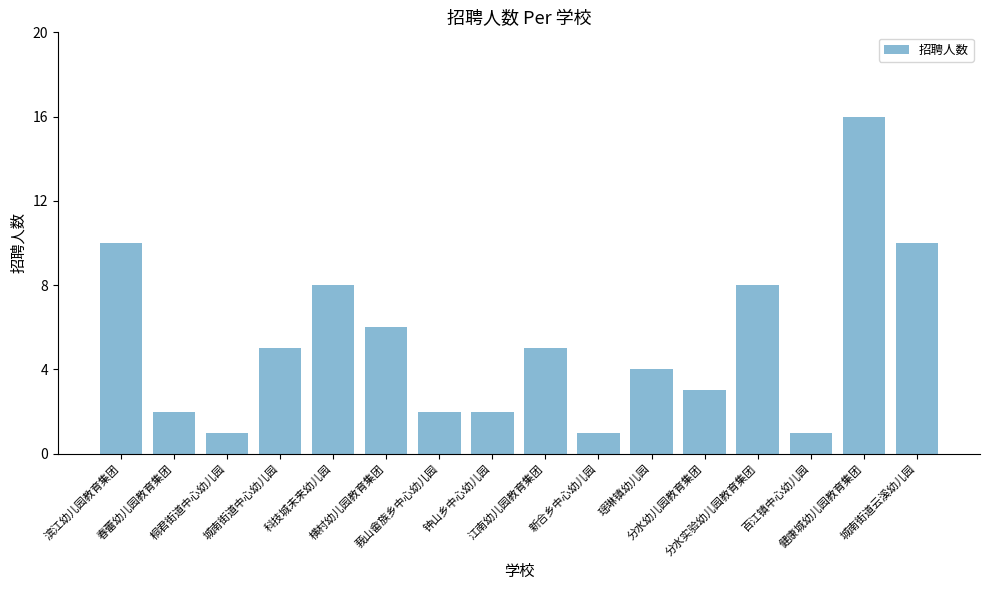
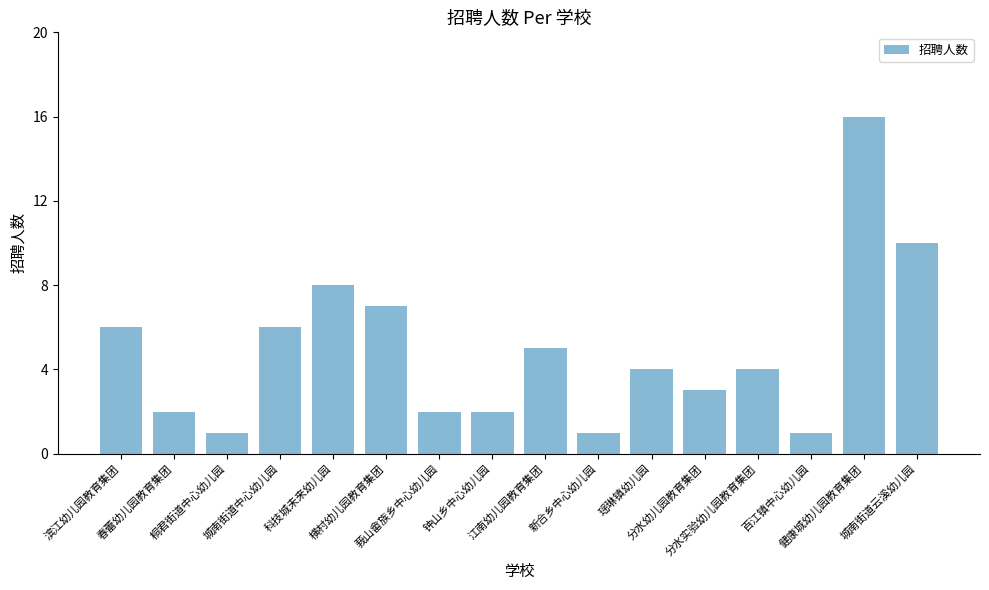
  {
-   "滨江幼儿园教育集团": 10,
+   "滨江幼儿园教育集团": 6,
    "春蕾幼儿园教育集团": 2,
    "桐君街道中心幼儿园": 1,
-   "城南街道中心幼儿园": 5,
+   "城南街道中心幼儿园": 6,
    "科技城未来幼儿园": 8,
-   "横村幼儿园教育集团": 6,
+   "横村幼儿园教育集团": 7,
    "莪山畲族乡中心幼儿园": 2,
    "钟山乡中心幼儿园": 2,
    "江南幼儿园教育集团": 5,
    "新合乡中心幼儿园": 1,
    "瑶琳镇幼儿园": 4,
    "分水幼儿园教育集团": 3,
-   "分水实验幼儿园教育集团": 8,
+   "分水实验幼儿园教育集团": 4,
    "百江镇中心幼儿园": 1,
    "健康城幼儿园教育集团": 16,
    "城南街道云溪幼儿园": 10
  }
